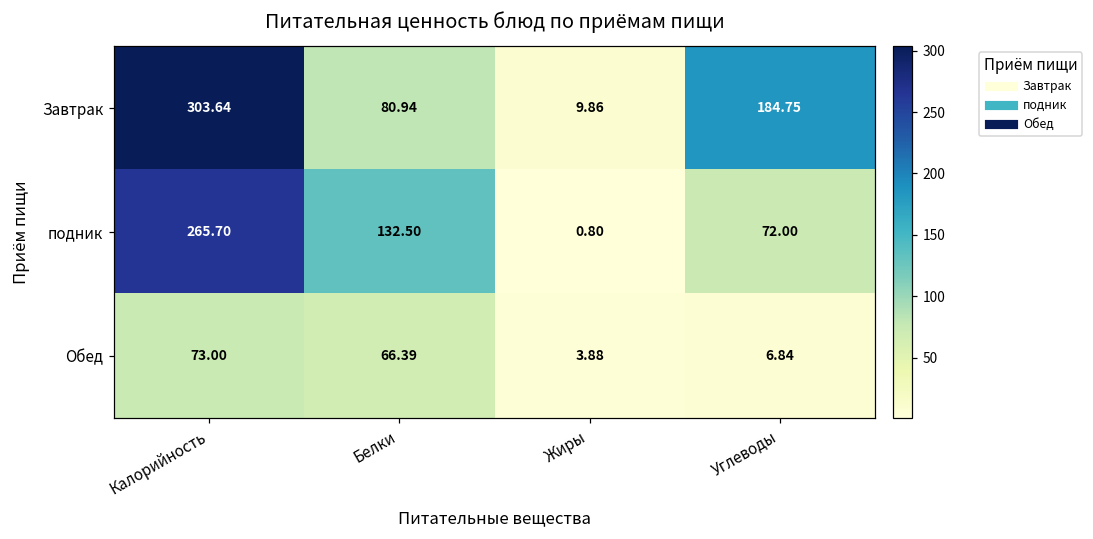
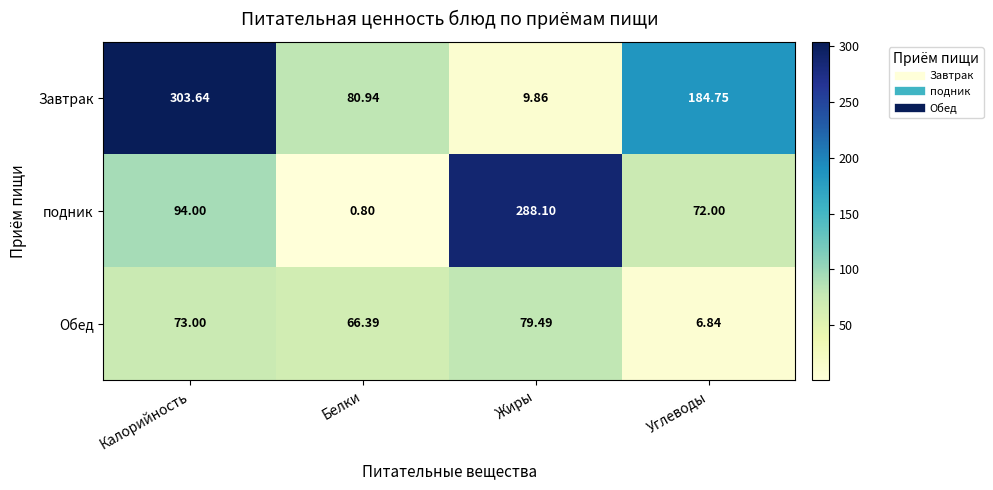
  {
    "Завтрак": {
      "Калорийность": 303.64,
      "Белки": 80.94,
      "Жиры": 9.86,
      "Углеводы": 184.75
    },
    "подник": {
-     "Калорийность": 265.70,
-     "Белки": 132.50,
-     "Жиры": 0.80,
+     "Калорийность": 94.00,
+     "Белки": 0.80,
+     "Жиры": 288.10,
      "Углеводы": 72.00
    },
    "Обед": {
      "Калорийность": 73.00,
      "Белки": 66.39,
-     "Жиры": 3.88,
+     "Жиры": 79.49,
      "Углеводы": 6.84
    }
  }
